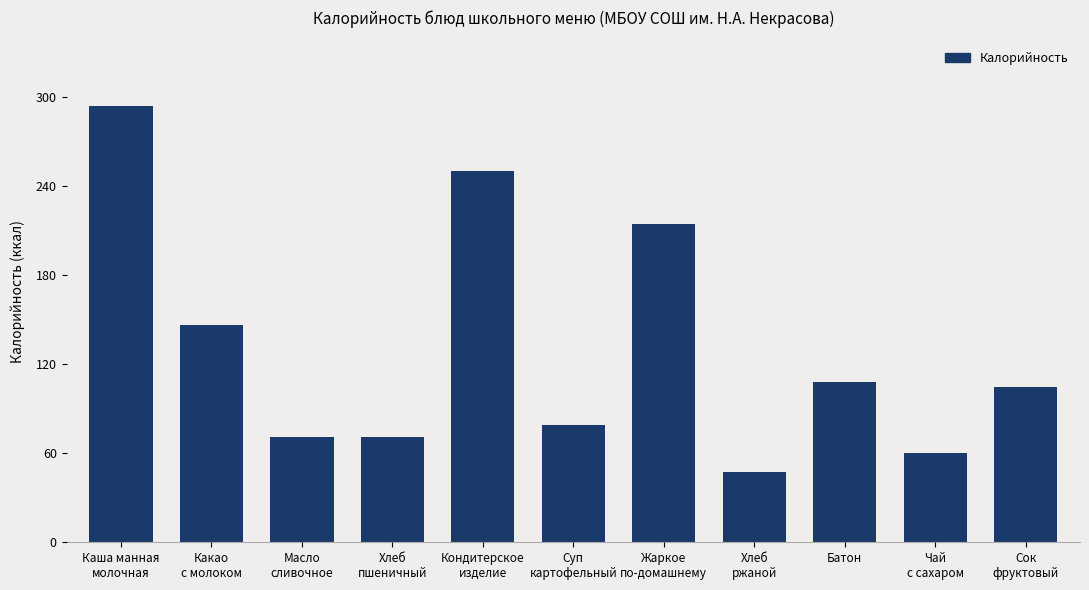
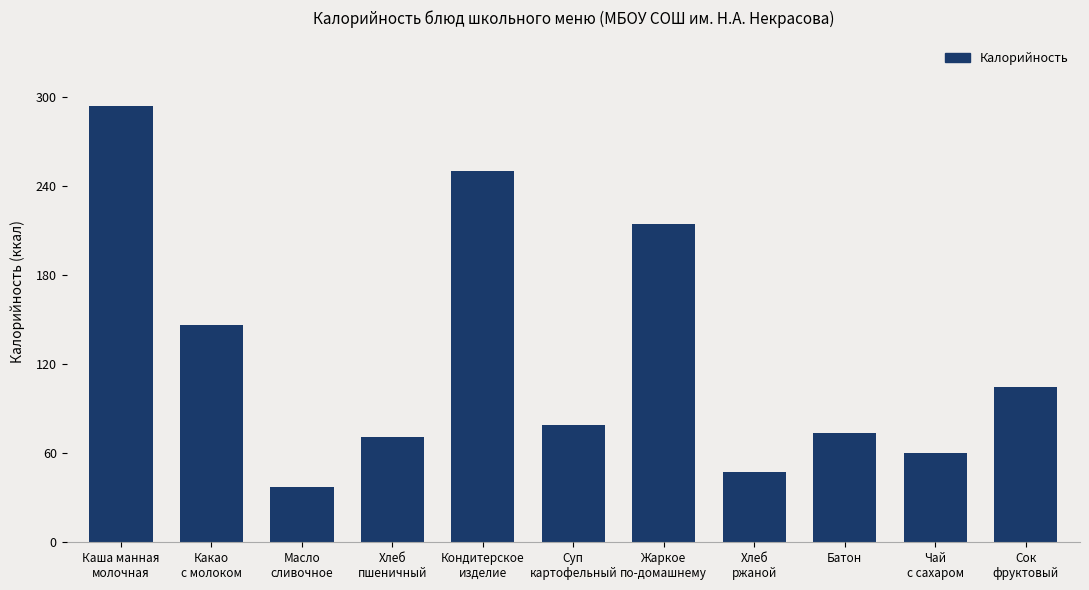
  {
    "Каша манная молочная": 294,
    "Какао с молоком": 146,
-   "Масло сливочное": 71,
+   "Масло сливочное": 37,
    "Хлеб пшеничный": 71,
    "Кондитерское изделие": 250,
    "Суп картофельный": 79,
    "Жаркое по-домашнему": 214,
    "Хлеб ржаной": 47,
-   "Батон": 108,
+   "Батон": 73,
    "Чай с сахаром": 60,
    "Сок фруктовый": 104
  }
